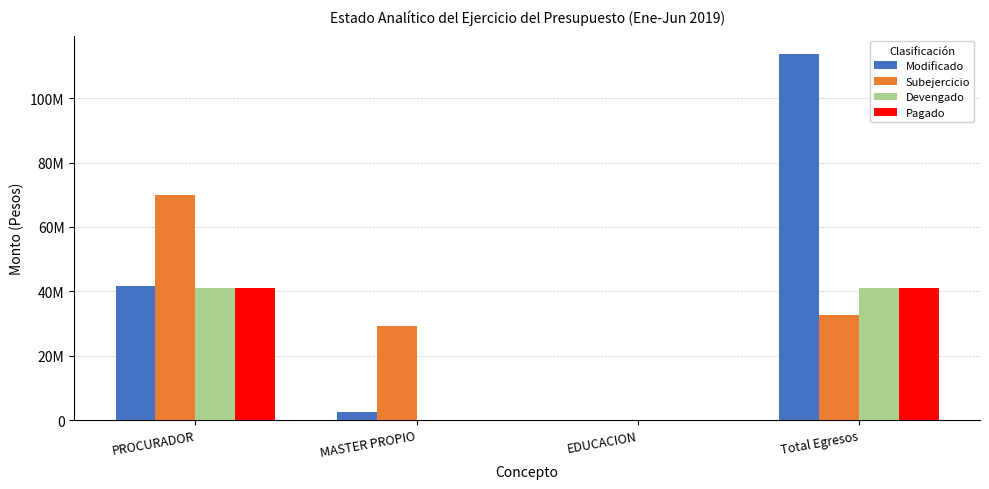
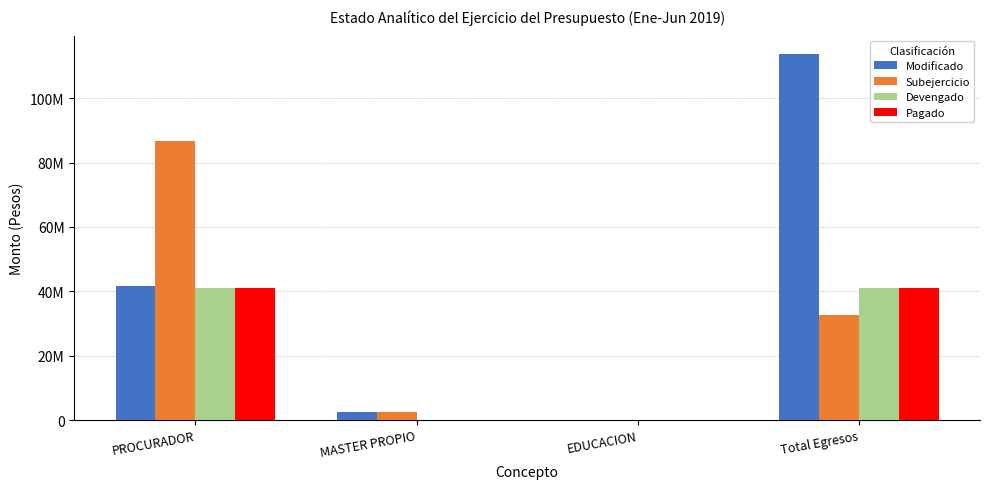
  {
    "Modificado": {
      "PROCURADOR": 42000000,
      "MASTER PROPIO": 3000000,
      "EDUCACION": 0,
      "Total Egresos": 114000000
    },
    "Subejercicio": {
-     "PROCURADOR": 70000000,
-     "MASTER PROPIO": 29000000,
+     "PROCURADOR": 87000000,
+     "MASTER PROPIO": 3000000,
      "EDUCACION": 0,
      "Total Egresos": 33000000
    },
    "Devengado": {
      "PROCURADOR": 41000000,
      "MASTER PROPIO": 0,
      "EDUCACION": 0,
      "Total Egresos": 41000000
    },
    "Pagado": {
      "PROCURADOR": 41000000,
      "MASTER PROPIO": 0,
      "EDUCACION": 0,
      "Total Egresos": 41000000
    }
  }
